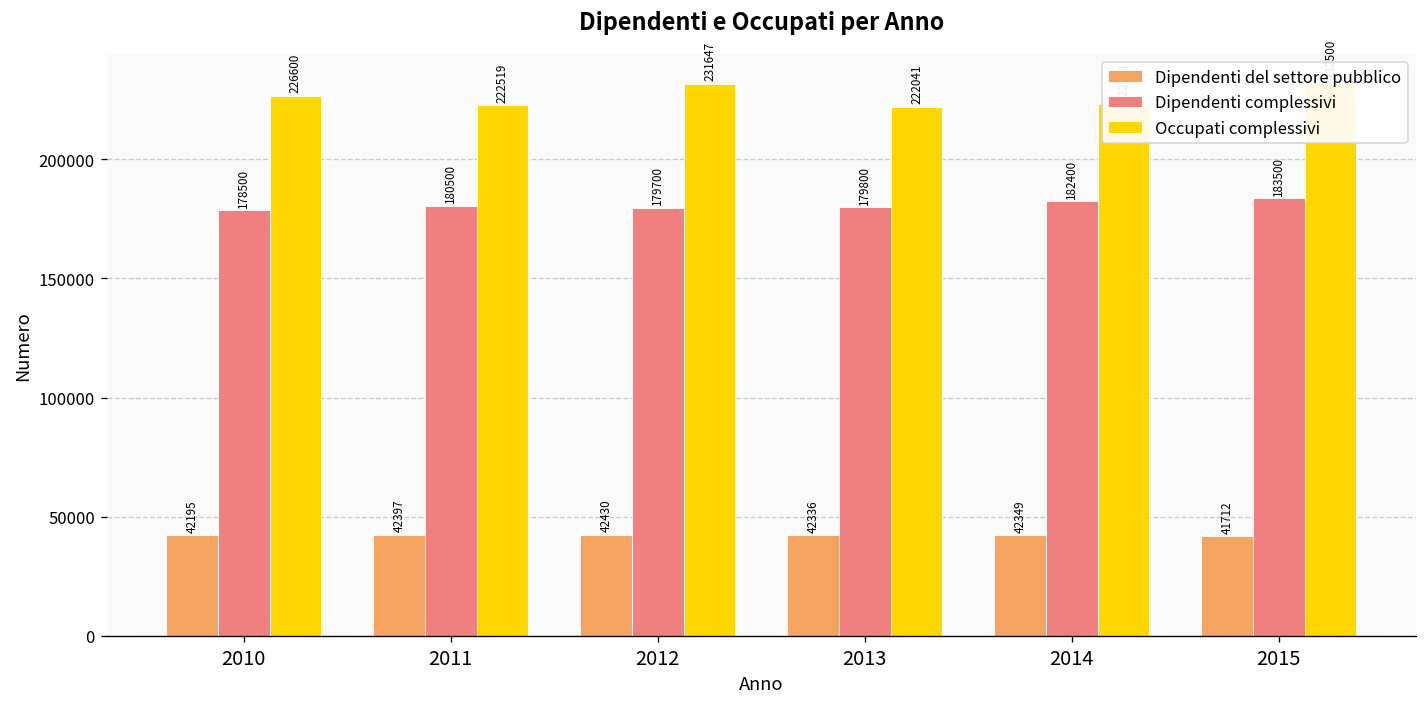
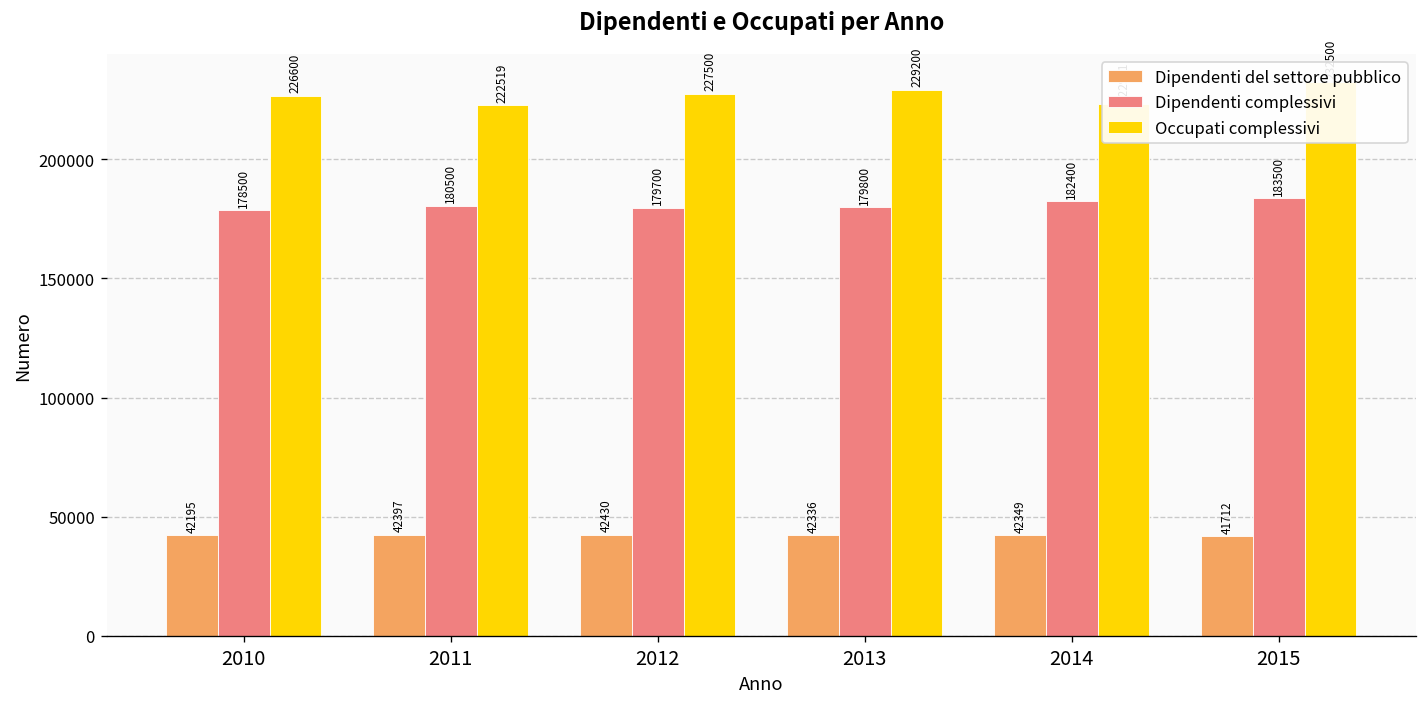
  {
    "Occupati complessivi": {
      "2010": 226600,
      "2011": 222519,
-     "2012": 231647,
-     "2013": 222041
+     "2012": 227500,
+     "2013": 229200
    }
  }
